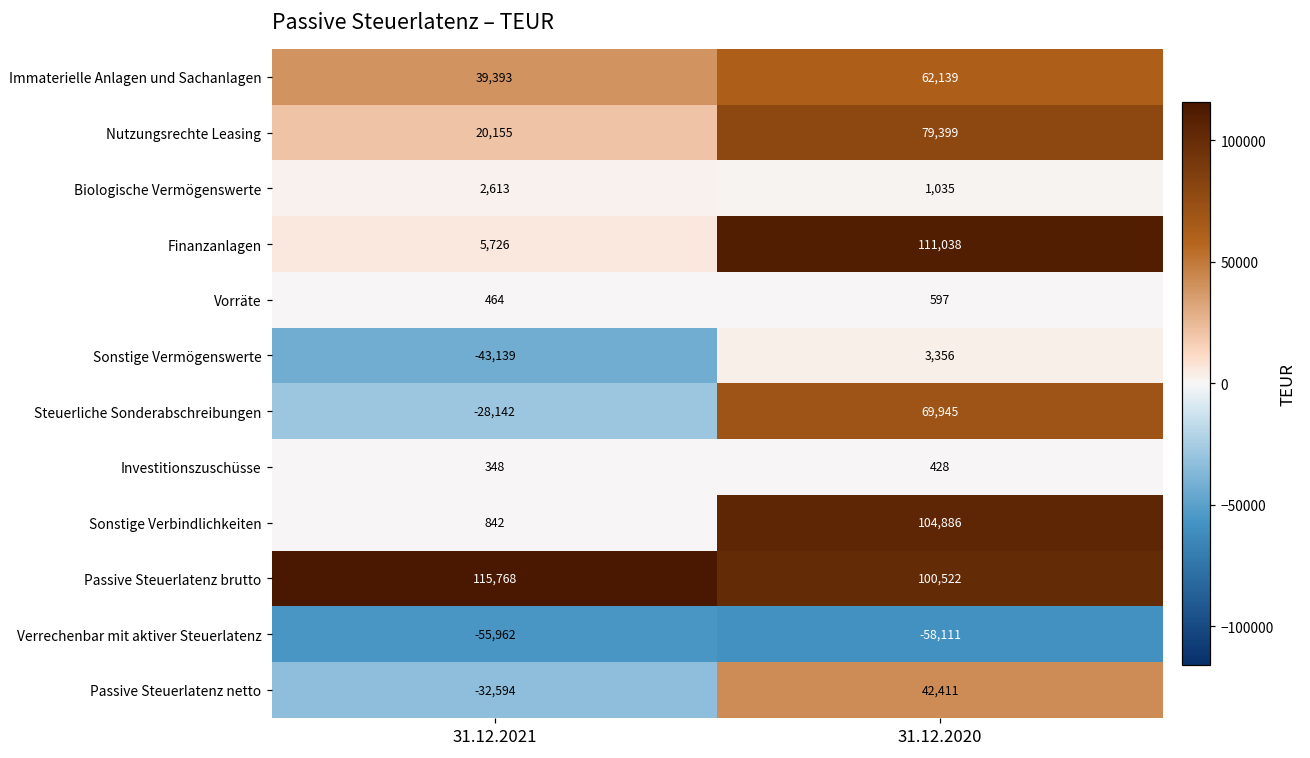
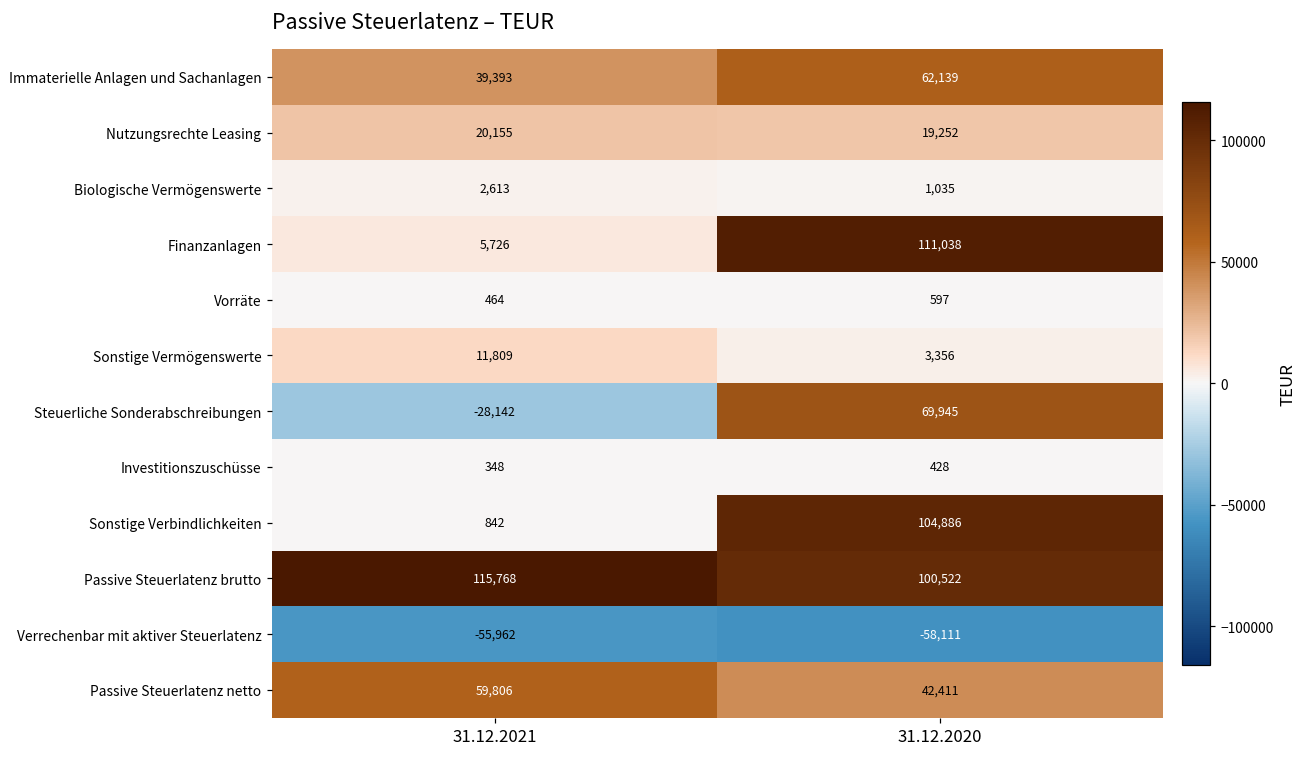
  {
    "Immaterielle Anlagen und Sachanlagen": {
      "31.12.2021": "39,393",
      "31.12.2020": "62,139"
    },
    "Nutzungsrechte Leasing": {
      "31.12.2021": "20,155",
-     "31.12.2020": "79,399"
+     "31.12.2020": "19,252"
    },
    "Biologische Vermögenswerte": {
      "31.12.2021": "2,613",
      "31.12.2020": "1,035"
    },
    "Finanzanlagen": {
      "31.12.2021": "5,726",
      "31.12.2020": "111,038"
    },
    "Vorräte": {
      "31.12.2021": "464",
      "31.12.2020": "597"
    },
    "Sonstige Vermögenswerte": {
-     "31.12.2021": "-43,139",
+     "31.12.2021": "11,809",
      "31.12.2020": "3,356"
    },
    "Steuerliche Sonderabschreibungen": {
      "31.12.2021": "-28,142",
      "31.12.2020": "69,945"
    },
    "Investitionszuschüsse": {
      "31.12.2021": "348",
      "31.12.2020": "428"
    },
    "Sonstige Verbindlichkeiten": {
      "31.12.2021": "842",
      "31.12.2020": "104,886"
    },
    "Passive Steuerlatenz brutto": {
      "31.12.2021": "115,768",
      "31.12.2020": "100,522"
    },
    "Verrechenbar mit aktiver Steuerlatenz": {
      "31.12.2021": "-55,962",
      "31.12.2020": "-58,111"
    },
    "Passive Steuerlatenz netto": {
-     "31.12.2021": "-32,594",
+     "31.12.2021": "59,806",
      "31.12.2020": "42,411"
    }
  }
